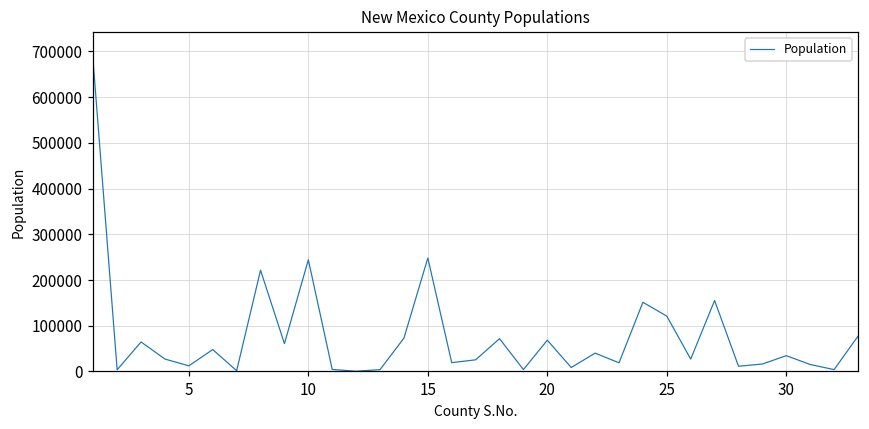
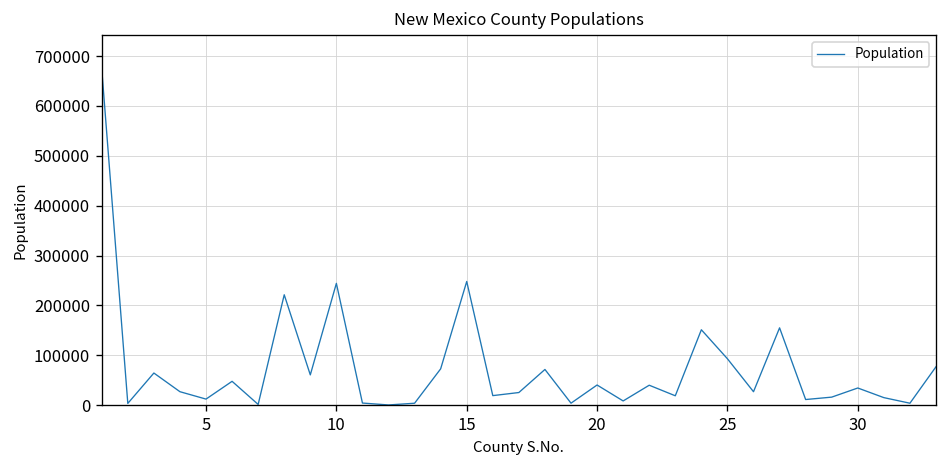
  {
    "5": 10000,
    "10": 240000,
    "15": 250000,
-   "20": 70000,
-   "25": 120000,
+   "20": 40000,
+   "25": 90000,
    "30": 30000
  }
